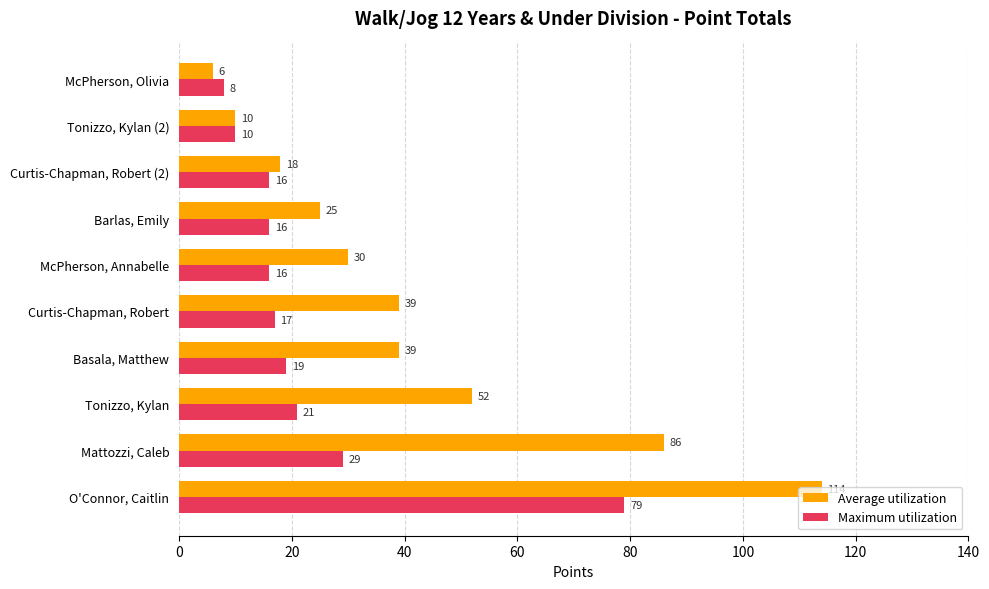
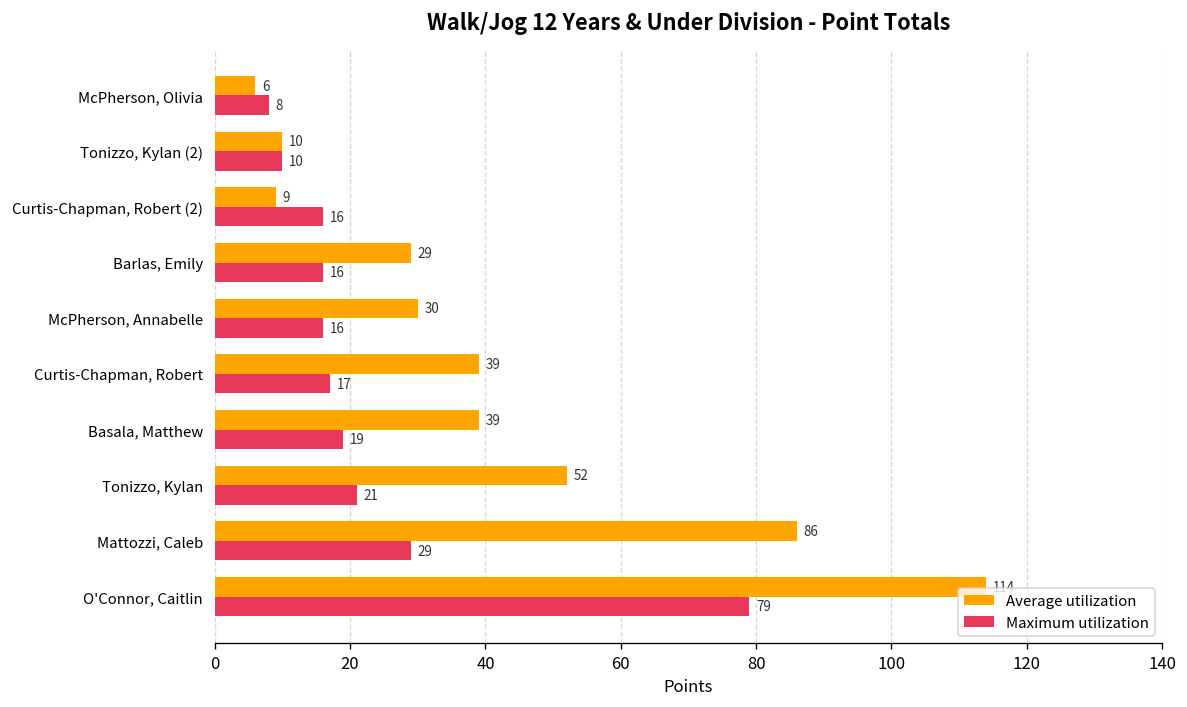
  {
    "Average utilization": {
      "McPherson, Olivia": 6,
      "Tonizzo, Kylan (2)": 10,
-     "Curtis-Chapman, Robert (2)": 18,
-     "Barlas, Emily": 25,
+     "Curtis-Chapman, Robert (2)": 9,
+     "Barlas, Emily": 29,
      "McPherson, Annabelle": 30,
      "Curtis-Chapman, Robert": 39,
      "Basala, Matthew": 39,
      "Tonizzo, Kylan": 52,
      "Mattozzi, Caleb": 86
    },
    "Maximum utilization": {
      "McPherson, Olivia": 8,
      "Tonizzo, Kylan (2)": 10,
      "Curtis-Chapman, Robert (2)": 16,
      "Barlas, Emily": 16,
      "McPherson, Annabelle": 16,
      "Curtis-Chapman, Robert": 17,
      "Basala, Matthew": 19,
      "Tonizzo, Kylan": 21,
      "Mattozzi, Caleb": 29,
      "O'Connor, Caitlin": 79
    }
  }
